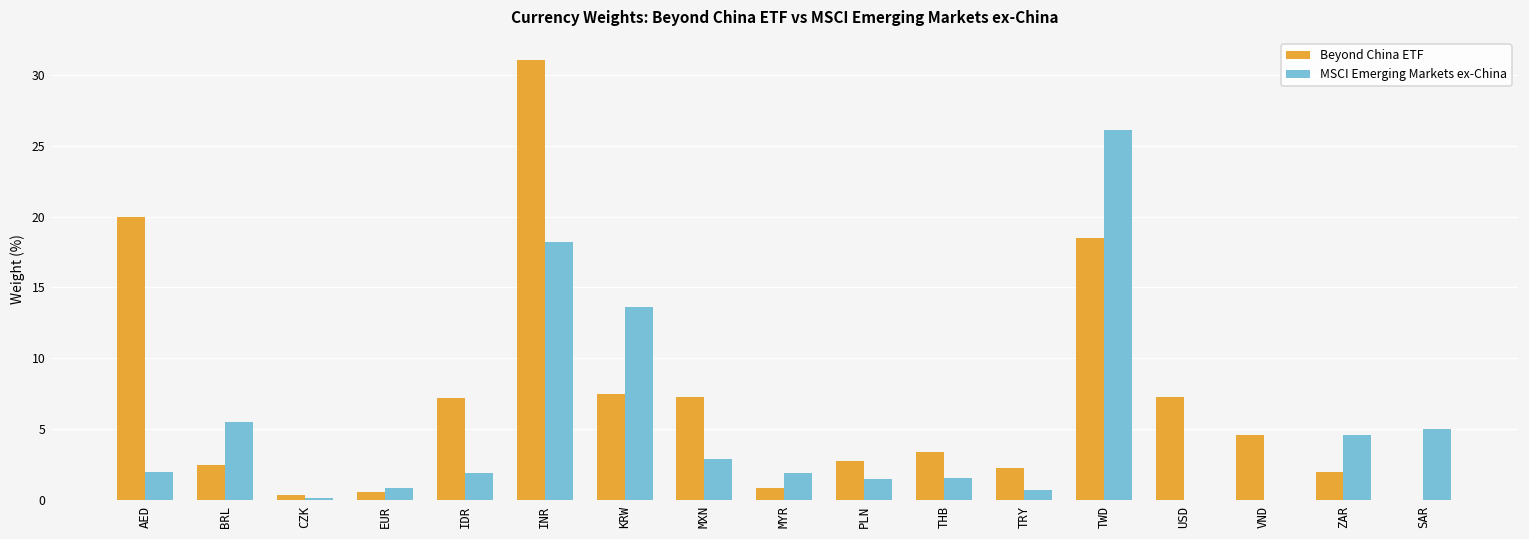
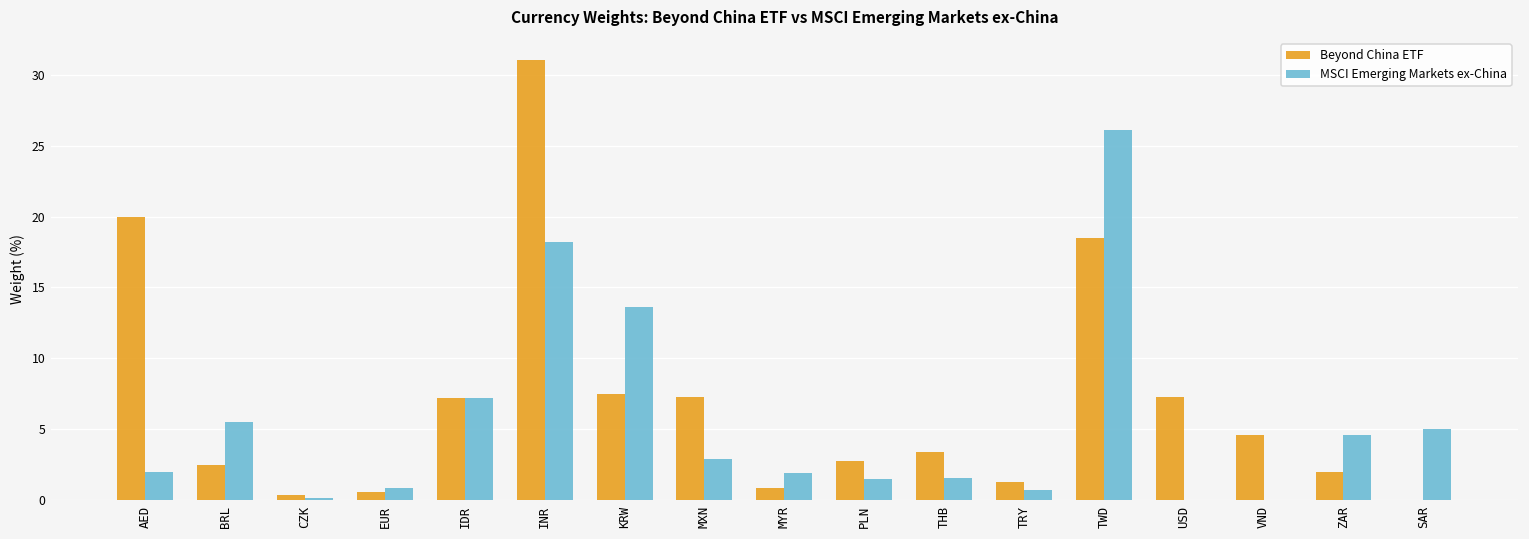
  {
    "Beyond China ETF": {
      "AED": 20.0,
      "BRL": 2.5,
      "CZK": 0.4,
      "EUR": 0.6,
      "IDR": 7.2,
      "INR": 31.0,
      "KRW": 7.5,
      "MXN": 7.3,
      "MYR": 0.9,
      "PLN": 2.8,
      "THB": 3.4,
-     "TRY": 2.3,
+     "TRY": 1.3,
      "TWD": 18.5,
      "USD": 7.3,
      "VND": 4.6,
      "ZAR": 2.0,
      "SAR": 0.0
    },
    "MSCI Emerging Markets ex-China": {
      "AED": 2.0,
      "BRL": 5.5,
      "CZK": 0.2,
      "EUR": 0.9,
-     "IDR": 1.9,
+     "IDR": 7.2,
      "INR": 18.2,
      "KRW": 13.6,
      "MXN": 2.9,
      "MYR": 1.9,
      "PLN": 1.5,
      "THB": 1.6,
      "TRY": 0.7,
      "TWD": 26.1,
      "USD": 0.0,
      "VND": 0.0,
      "ZAR": 4.6,
      "SAR": 5.0
    }
  }
